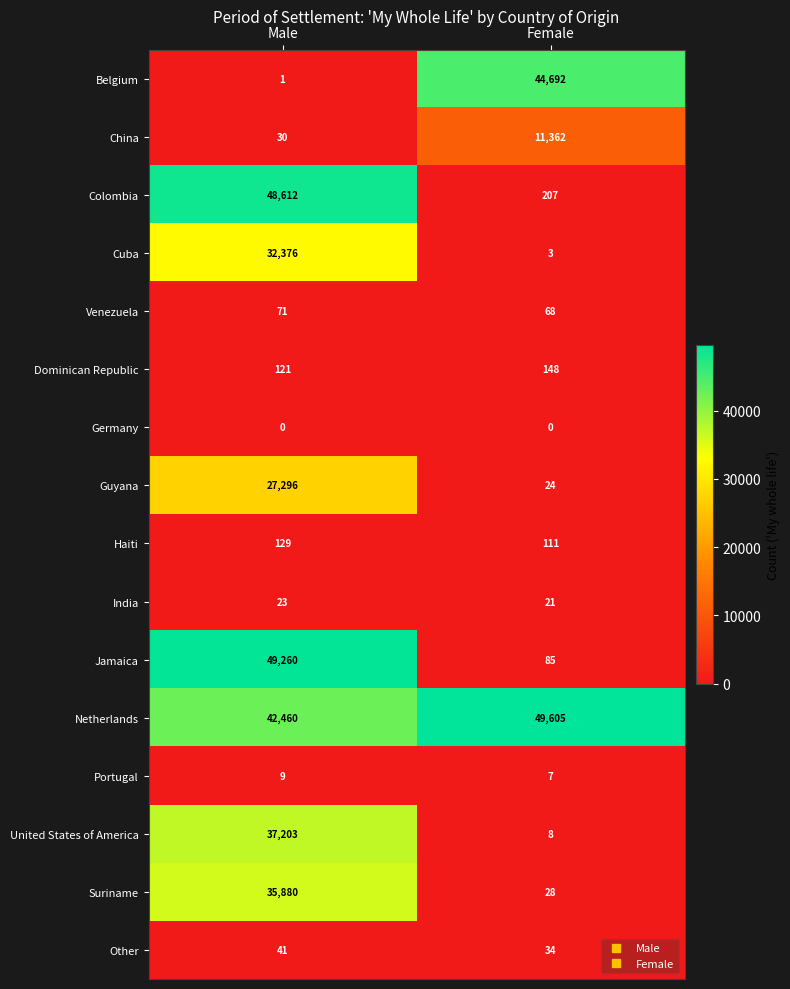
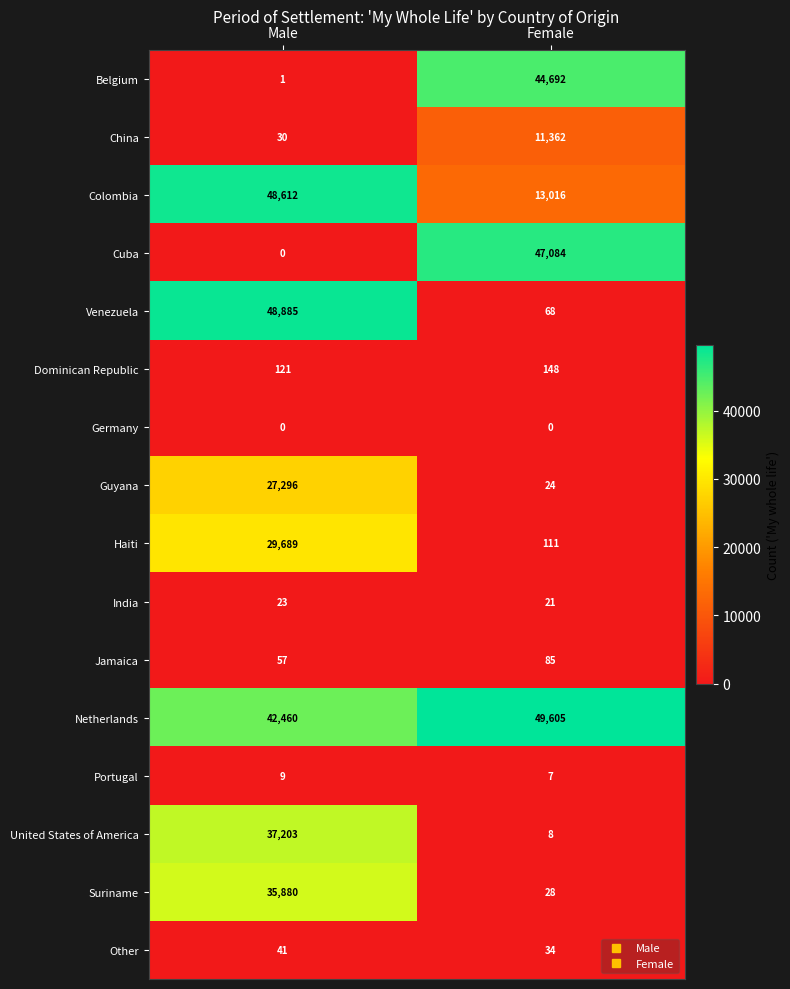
  {
    "Belgium": {
      "Male": "1",
      "Female": "44,692"
    },
    "China": {
      "Male": "30",
      "Female": "11,362"
    },
    "Colombia": {
      "Male": "48,612",
-     "Female": "207"
+     "Female": "13,016"
    },
    "Cuba": {
-     "Male": "32,376",
-     "Female": "3"
+     "Male": "0",
+     "Female": "47,084"
    },
    "Venezuela": {
-     "Male": "71",
+     "Male": "48,885",
      "Female": "68"
    },
    "Dominican Republic": {
      "Male": "121",
      "Female": "148"
    },
    "Germany": {
      "Male": "0",
      "Female": "0"
    },
    "Guyana": {
      "Male": "27,296",
      "Female": "24"
    },
    "Haiti": {
-     "Male": "129",
+     "Male": "29,689",
      "Female": "111"
    },
    "India": {
      "Male": "23",
      "Female": "21"
    },
    "Jamaica": {
-     "Male": "49,260",
+     "Male": "57",
      "Female": "85"
    },
    "Netherlands": {
      "Male": "42,460",
      "Female": "49,605"
    },
    "Portugal": {
      "Male": "9",
      "Female": "7"
    },
    "United States of America": {
      "Male": "37,203",
      "Female": "8"
    },
    "Suriname": {
      "Male": "35,880",
      "Female": "28"
    },
    "Other": {
      "Male": "41",
      "Female": "34"
    }
  }
